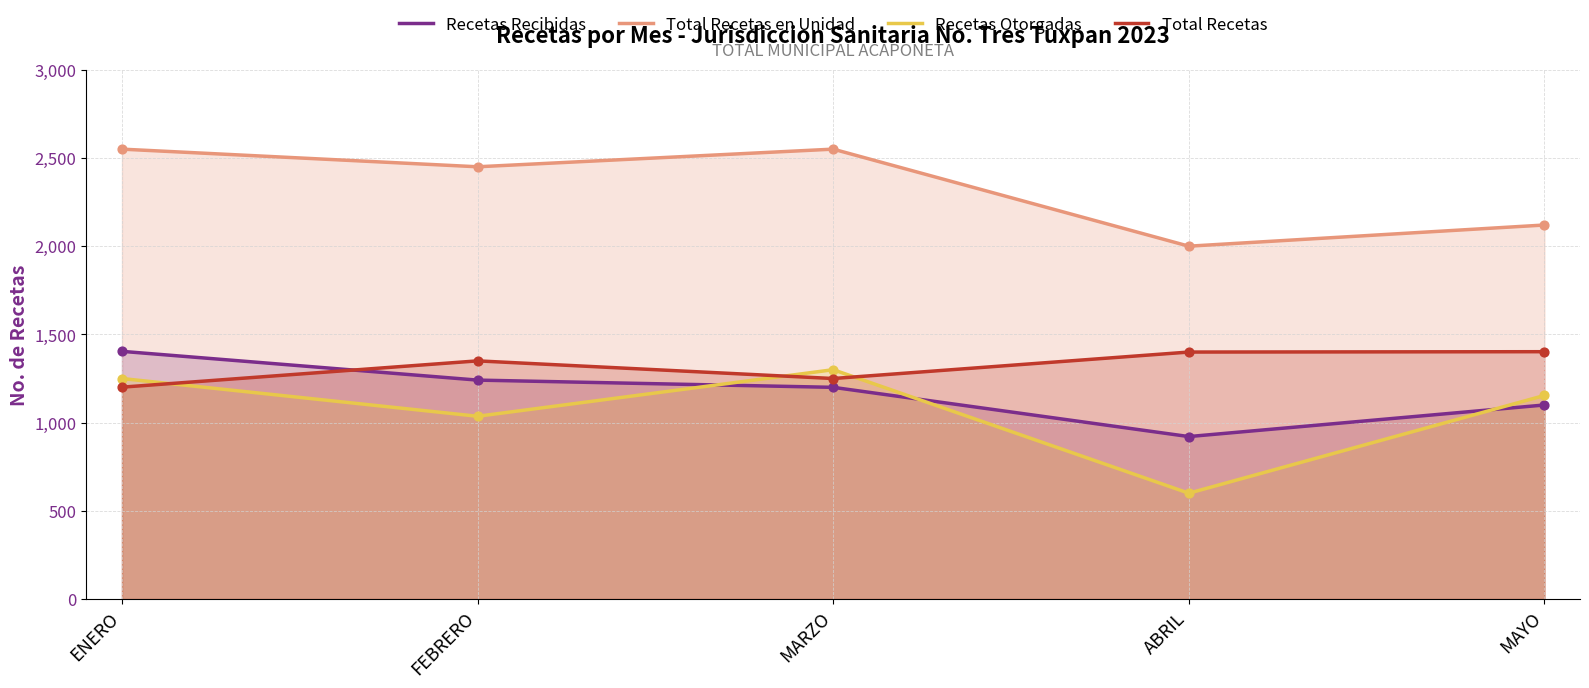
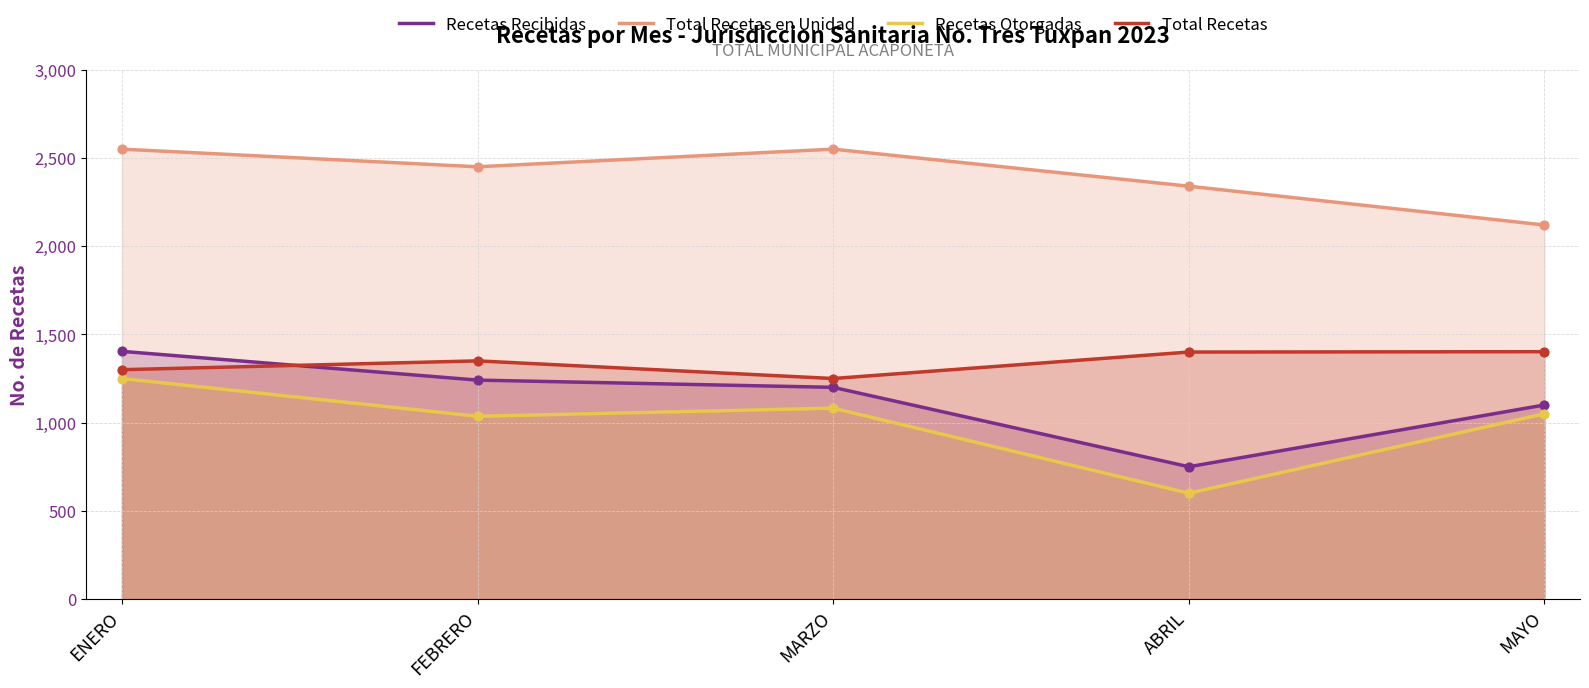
  {
    "Recetas Recibidas": {
      "ENERO": "1,400",
      "FEBRERO": "1,240",
      "MARZO": "1,200",
-     "ABRIL": "920",
+     "ABRIL": "750",
      "MAYO": "1,100"
    },
    "Total Recetas en Unidad": {
      "ENERO": "2,550",
      "FEBRERO": "2,450",
      "MARZO": "2,550",
-     "ABRIL": "2,000",
+     "ABRIL": "2,340",
      "MAYO": "2,120"
    },
    "Recetas Otorgadas": {
      "ENERO": "1,250",
      "FEBRERO": "1,040",
-     "MARZO": "1,300",
+     "MARZO": "1,080",
      "ABRIL": "600",
-     "MAYO": "1,150"
+     "MAYO": "1,050"
    },
    "Total Recetas": {
-     "ENERO": "1,200",
+     "ENERO": "1,300",
      "FEBRERO": "1,350",
      "MARZO": "1,250",
      "ABRIL": "1,400",
      "MAYO": "1,400"
    }
  }
